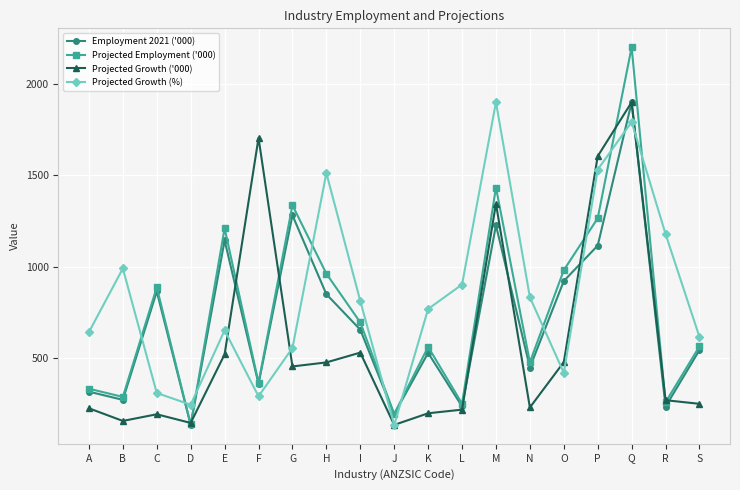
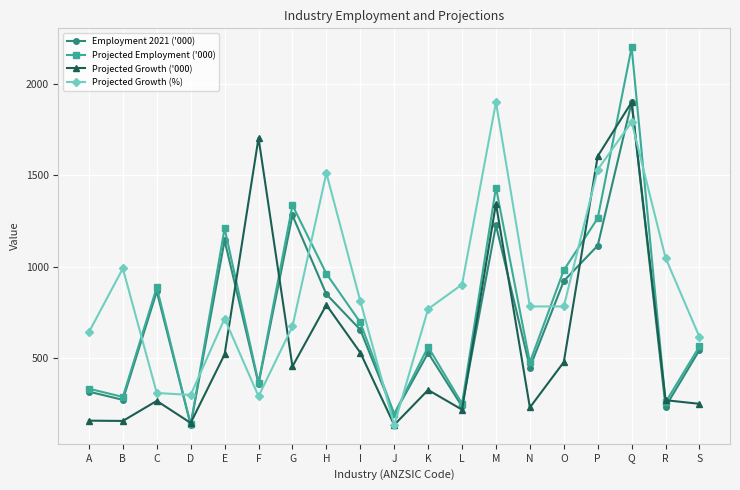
  {
    "Projected Growth ('000)": {
-     "A": 230,
+     "A": 160,
      "B": 160,
-     "C": 190,
+     "C": 270,
      "E": 520,
      "F": 1700,
      "G": 450,
-     "H": 480,
+     "H": 790,
      "I": 530,
-     "K": 200,
+     "K": 330,
      "L": 220,
      "M": 1350,
      "N": 230,
      "O": 480,
      "P": 1600,
      "S": 250
    },
    "Projected Growth (%)": {
      "A": 640,
      "B": 990,
      "C": 310,
-     "D": 240,
-     "E": 650,
+     "D": 300,
+     "E": 720,
      "F": 290,
-     "G": 560,
+     "G": 670,
      "H": 1510,
      "I": 810,
      "K": 770,
      "L": 900,
      "M": 1900,
-     "N": 830,
-     "O": 420,
+     "N": 780,
+     "O": 780,
      "P": 1530,
      "Q": 1790,
-     "R": 1180,
+     "R": 1050,
      "S": 620
    }
  }
